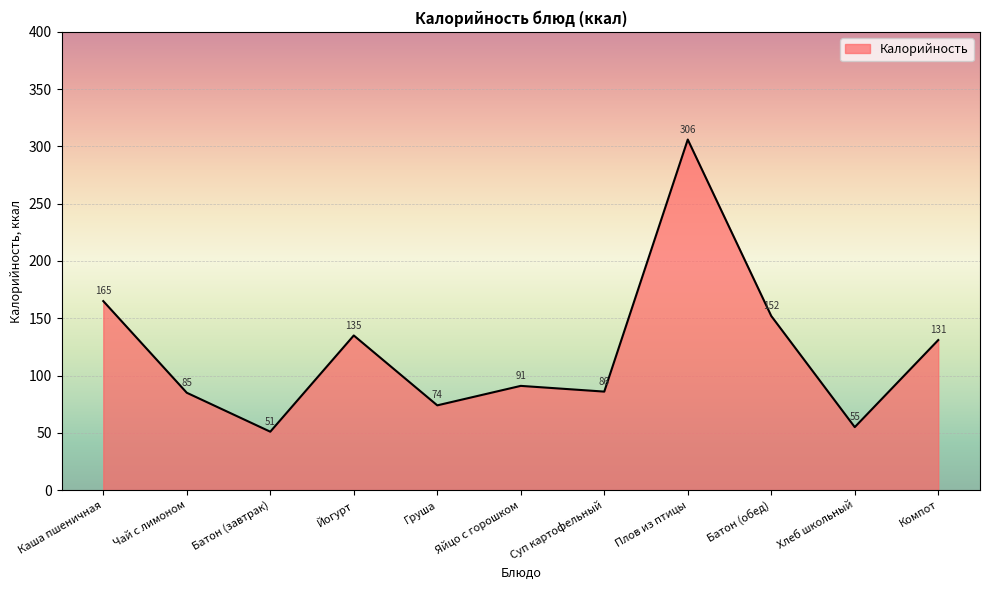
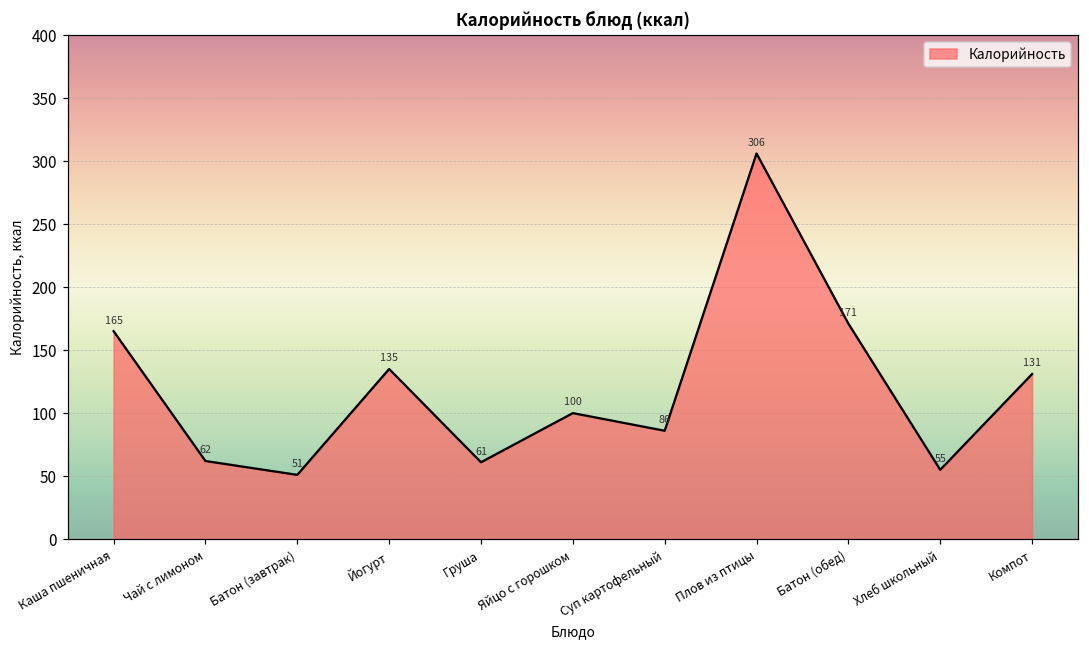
  {
    "Каша пшеничная": 165,
-   "Чай с лимоном": 85,
+   "Чай с лимоном": 62,
    "Батон (завтрак)": 51,
    "Йогурт": 135,
-   "Груша": 74,
-   "Яйцо с горошком": 91,
+   "Груша": 61,
+   "Яйцо с горошком": 100,
    "Суп картофельный": 86,
    "Плов из птицы": 306,
-   "Батон (обед)": 152,
+   "Батон (обед)": 171,
    "Хлеб школьный": 55,
    "Компот": 131
  }
